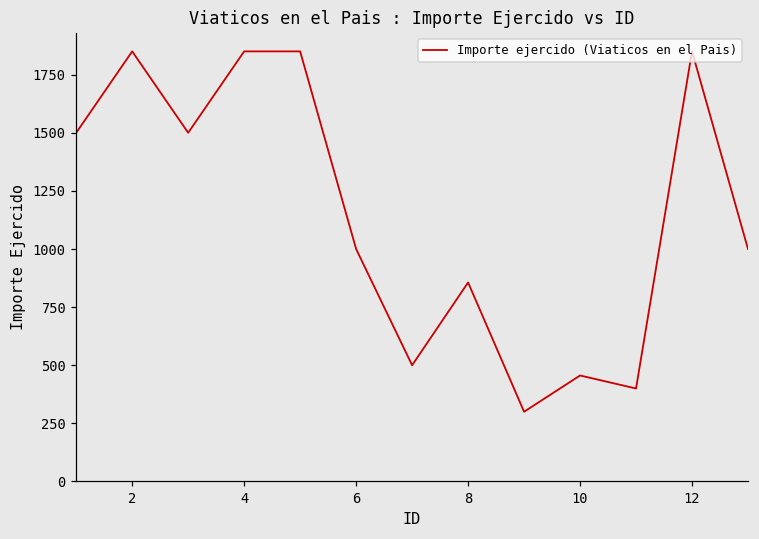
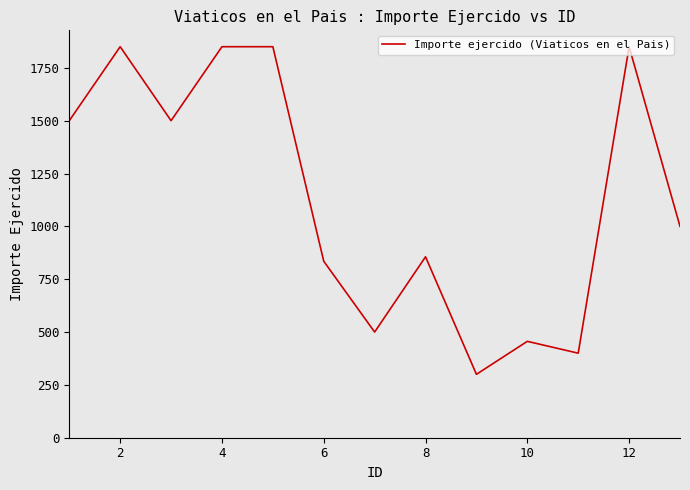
  {
    "2": 1850,
    "4": 1850,
-   "6": 1000,
+   "6": 840,
    "8": 860,
    "10": 460
  }
